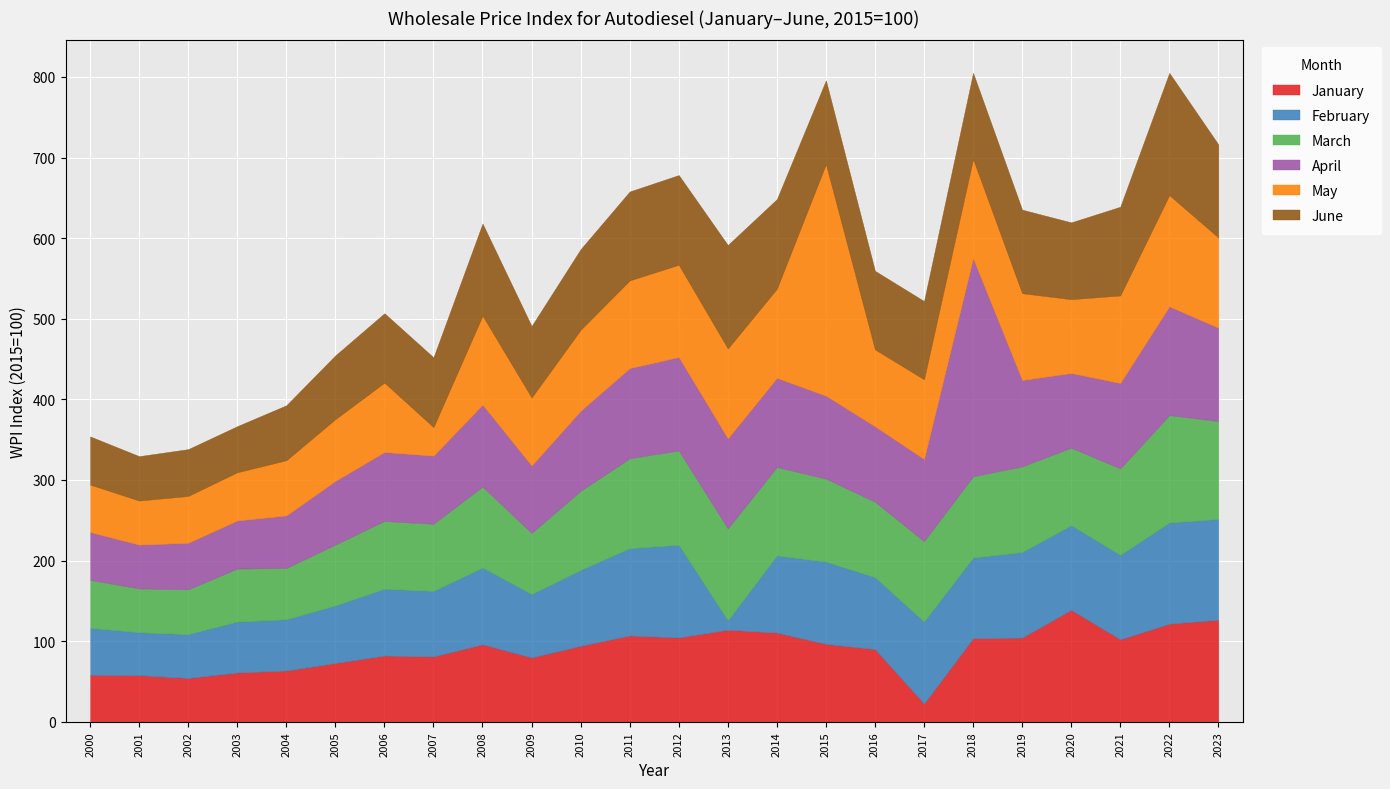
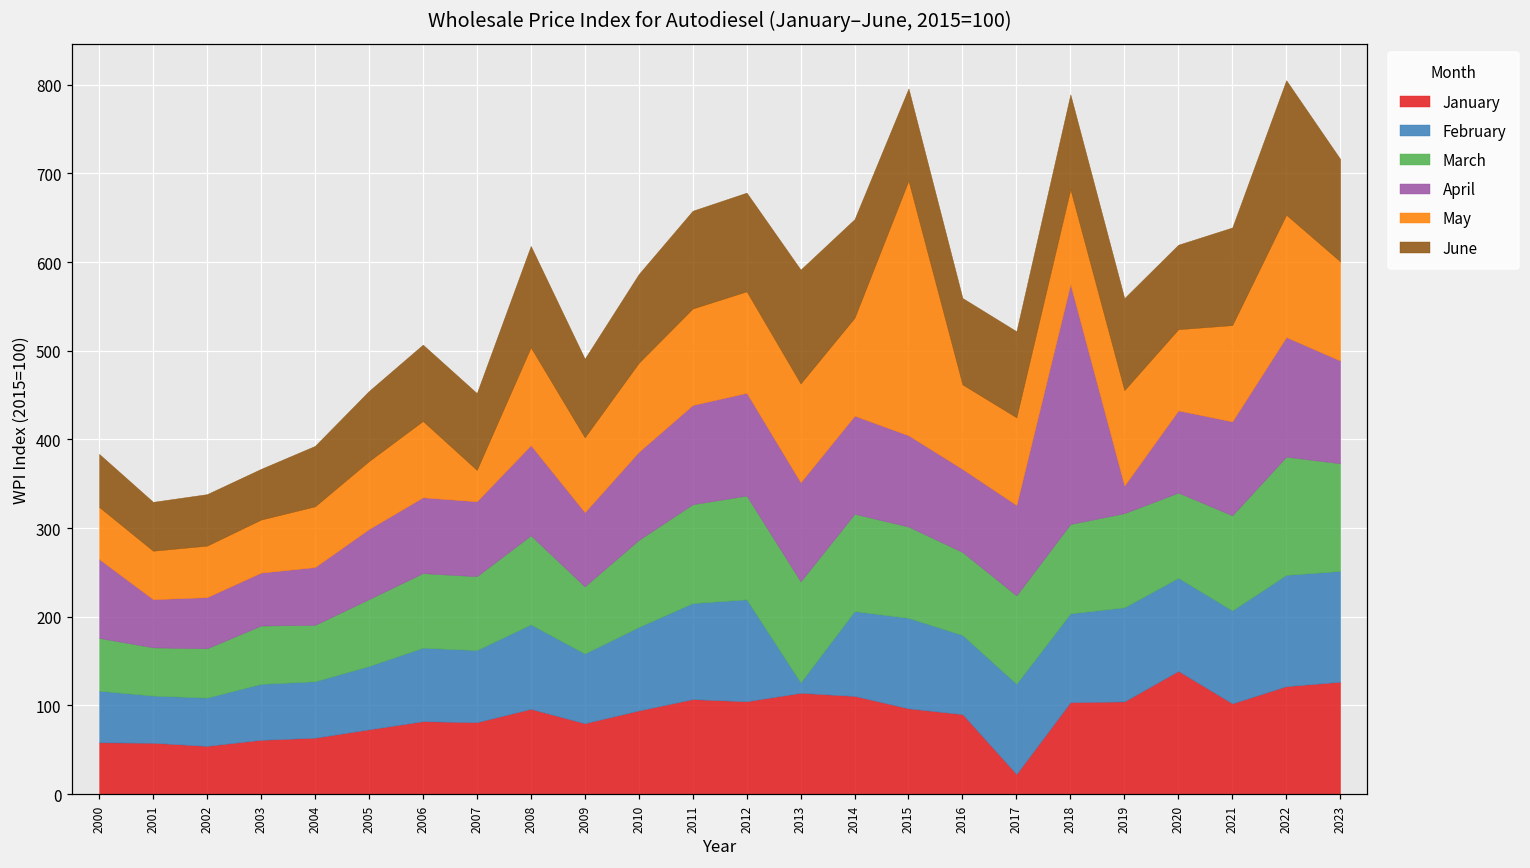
  {
    "January": {
      "2000": 60,
      "2001": 60,
      "2002": 50,
      "2003": 60,
      "2004": 60,
      "2005": 70,
      "2006": 80,
      "2007": 80,
      "2008": 100,
      "2009": 80,
      "2010": 90,
      "2011": 110,
      "2012": 100,
      "2013": 110,
      "2014": 110,
      "2015": 100,
      "2016": 90,
      "2017": 20,
      "2018": 100,
      "2019": 100,
      "2020": 140,
      "2021": 100,
      "2022": 120,
      "2023": 130
    },
    "February": {
      "2000": 60,
      "2001": 50,
      "2002": 50,
      "2003": 60,
      "2004": 60,
      "2005": 70,
      "2006": 80,
      "2007": 80,
      "2008": 100,
      "2009": 80,
      "2010": 90,
      "2011": 110,
      "2012": 110,
      "2013": 10,
      "2014": 100,
      "2015": 100,
      "2016": 90,
      "2017": 100,
      "2018": 100,
      "2019": 110,
      "2020": 110,
      "2021": 100,
      "2022": 130,
      "2023": 120
    },
    "March": {
      "2000": 60,
      "2001": 50,
      "2002": 60,
      "2003": 70,
      "2004": 60,
      "2005": 80,
      "2006": 80,
      "2007": 80,
      "2008": 100,
      "2009": 80,
      "2010": 100,
      "2011": 110,
      "2012": 120,
      "2013": 110,
      "2014": 110,
      "2015": 100,
      "2016": 90,
      "2017": 100,
      "2018": 100,
      "2019": 110,
      "2020": 100,
      "2021": 110,
      "2022": 130,
      "2023": 120
    },
    "April": {
-     "2000": 60,
+     "2000": 90,
      "2001": 50,
      "2002": 60,
      "2003": 60,
      "2004": 70,
      "2005": 80,
      "2006": 90,
      "2007": 80,
      "2008": 100,
      "2009": 80,
      "2010": 100,
      "2011": 110,
      "2012": 120,
      "2013": 110,
      "2014": 110,
      "2015": 100,
      "2016": 90,
      "2017": 100,
      "2018": 270,
-     "2019": 110,
+     "2019": 30,
      "2020": 90,
      "2021": 110,
      "2022": 130,
      "2023": 120
    },
    "May": {
      "2000": 60,
      "2001": 50,
      "2002": 60,
      "2003": 60,
      "2004": 70,
      "2005": 80,
      "2006": 90,
      "2007": 40,
      "2008": 110,
      "2009": 80,
      "2010": 100,
      "2011": 110,
      "2012": 110,
      "2013": 110,
      "2014": 110,
      "2015": 290,
      "2016": 100,
      "2017": 100,
-     "2018": 120,
+     "2018": 110,
      "2019": 110,
      "2020": 90,
      "2021": 110,
      "2022": 140,
      "2023": 110
    },
    "June": {
      "2000": 60,
      "2001": 60,
      "2002": 60,
      "2003": 60,
      "2004": 70,
      "2005": 80,
      "2006": 90,
      "2007": 90,
      "2008": 110,
      "2009": 90,
      "2010": 100,
      "2011": 110,
      "2012": 110,
      "2013": 130,
      "2014": 110,
      "2015": 100,
      "2016": 100,
      "2017": 100,
      "2018": 110,
      "2019": 100,
      "2020": 100,
      "2021": 110,
      "2022": 150,
      "2023": 120
    }
  }
